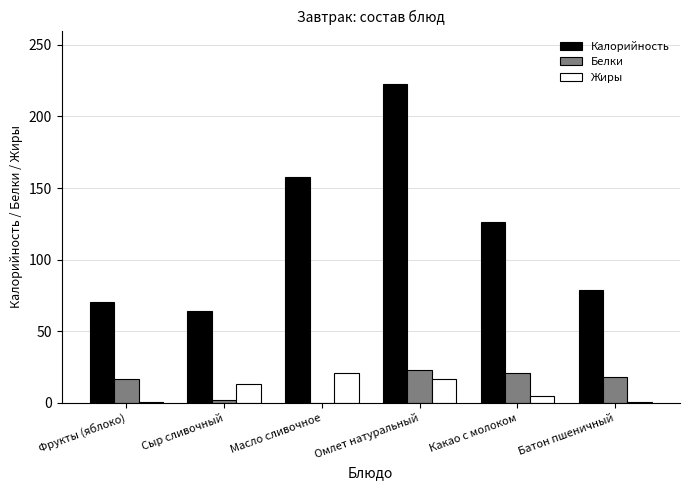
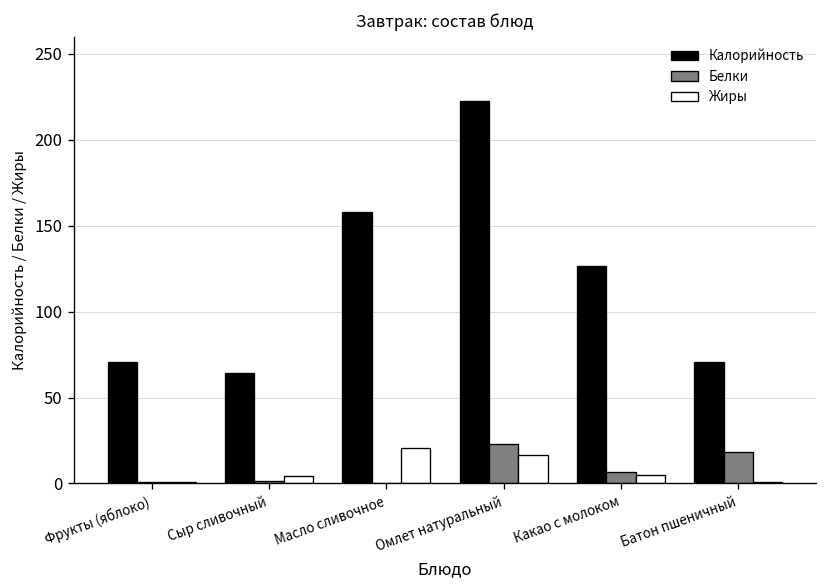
  {
    "Калорийность": {
      "Фрукты (яблоко)": 71,
      "Сыр сливочный": 64,
      "Масло сливочное": 158,
      "Омлет натуральный": 222,
      "Какао с молоком": 126,
-     "Батон пшеничный": 79
+     "Батон пшеничный": 71
    },
    "Белки": {
-     "Фрукты (яблоко)": 17,
+     "Фрукты (яблоко)": 1,
      "Омлет натуральный": 23,
-     "Какао с молоком": 21,
+     "Какао с молоком": 7,
      "Батон пшеничный": 18
    },
    "Жиры": {
-     "Сыр сливочный": 13,
+     "Сыр сливочный": 4,
      "Масло сливочное": 21,
      "Омлет натуральный": 16,
      "Какао с молоком": 5
    }
  }
